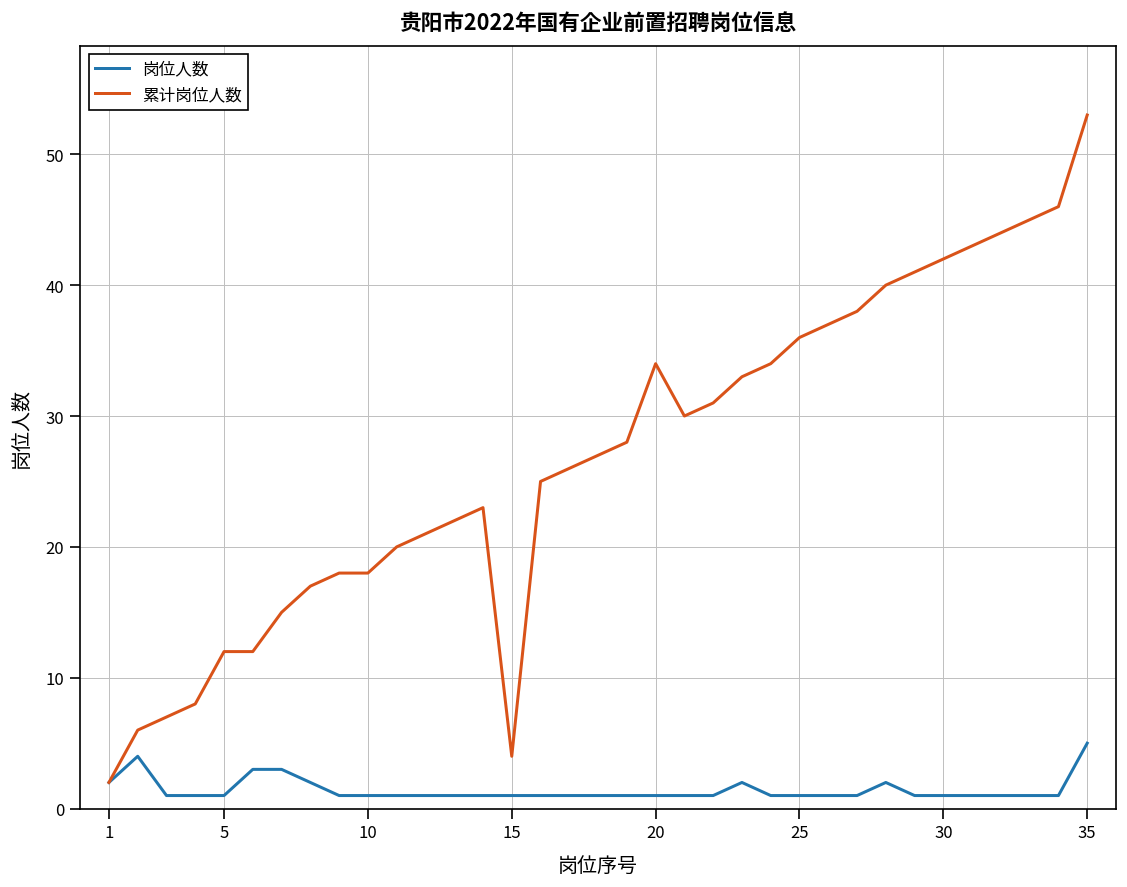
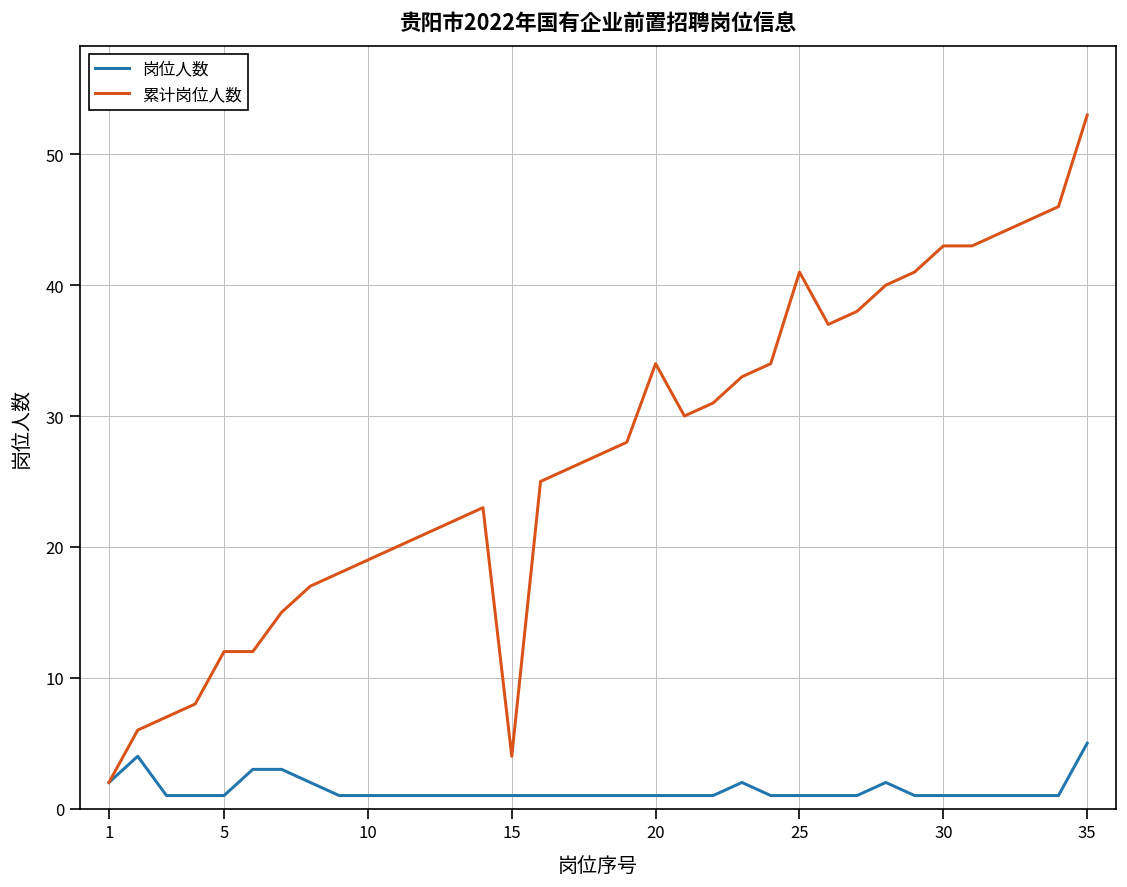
  {
    "岗位人数": {
      "5": 1,
      "10": 1,
      "15": 1,
      "20": 1,
      "25": 1,
      "30": 1,
      "35": 5
    },
    "累计岗位人数": {
      "5": 12,
-     "10": 18,
+     "10": 19,
      "15": 4,
      "20": 34,
-     "25": 36,
-     "30": 42,
+     "25": 41,
+     "30": 43,
      "35": 53
    }
  }
